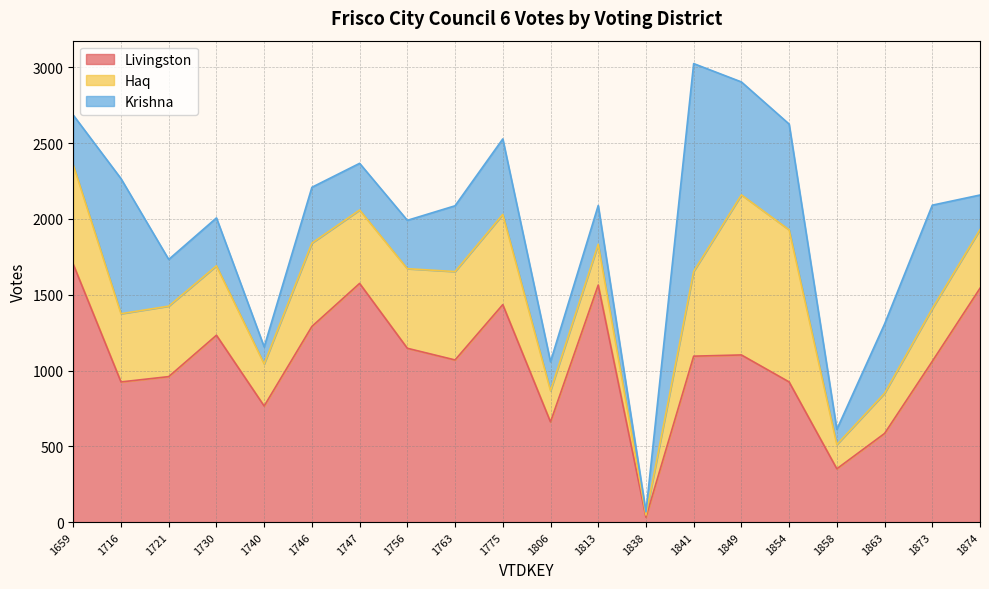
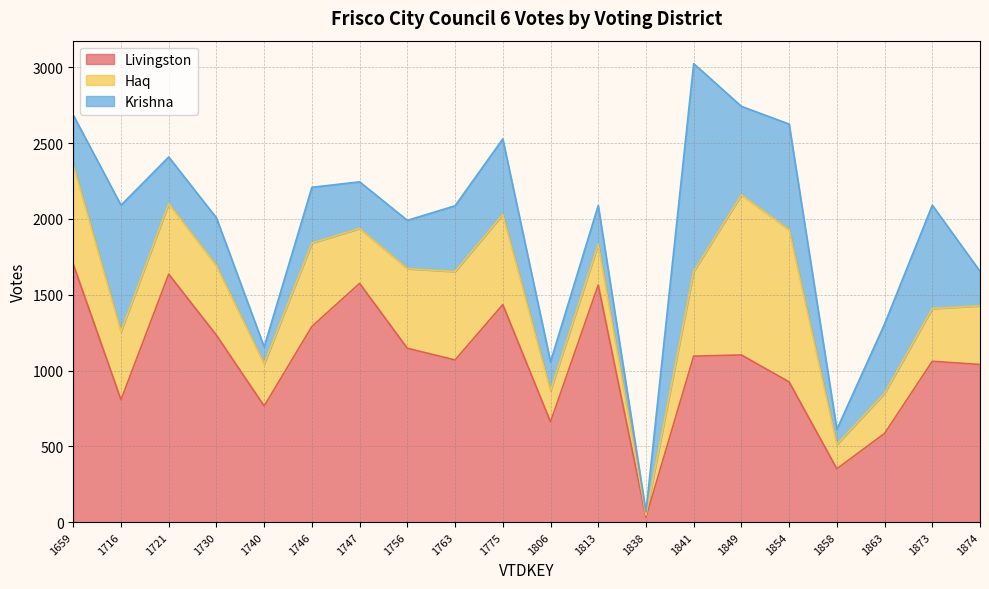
  {
    "Livingston": {
      "1659": 1700,
-     "1716": 930,
-     "1721": 960,
+     "1716": 810,
+     "1721": 1640,
      "1730": 1230,
      "1740": 770,
      "1746": 1290,
      "1747": 1580,
      "1756": 1150,
      "1763": 1070,
      "1775": 1440,
      "1806": 660,
      "1813": 1560,
      "1841": 1100,
      "1849": 1100,
      "1854": 930,
      "1858": 350,
      "1863": 590,
      "1873": 1060,
-     "1874": 1540
+     "1874": 1040
    },
    "Haq": {
      "1659": 660,
      "1716": 450,
      "1721": 470,
      "1730": 460,
      "1740": 280,
      "1746": 550,
-     "1747": 480,
+     "1747": 360,
      "1756": 530,
      "1763": 580,
      "1775": 600,
      "1806": 210,
      "1813": 270,
      "1841": 560,
      "1849": 1060,
      "1854": 1000,
      "1858": 160,
      "1863": 270,
      "1873": 350,
      "1874": 390
    },
    "Krishna": {
      "1659": 330,
-     "1716": 890,
+     "1716": 830,
      "1721": 310,
      "1730": 320,
      "1740": 110,
      "1746": 370,
      "1747": 310,
      "1756": 320,
      "1763": 430,
      "1775": 500,
      "1806": 190,
      "1813": 260,
      "1838": 20,
      "1841": 1370,
-     "1849": 750,
+     "1849": 580,
      "1854": 700,
      "1858": 100,
      "1863": 460,
      "1873": 680,
      "1874": 230
    }
  }
